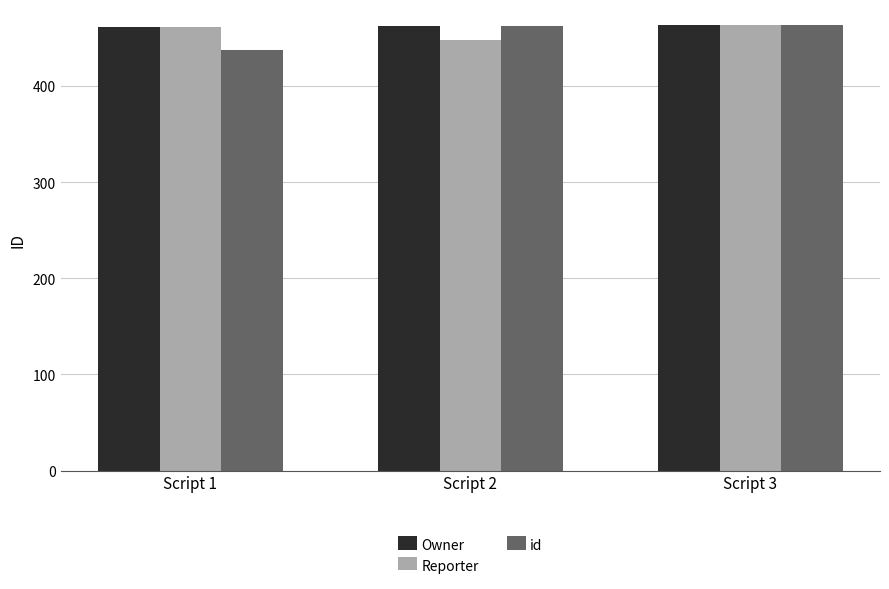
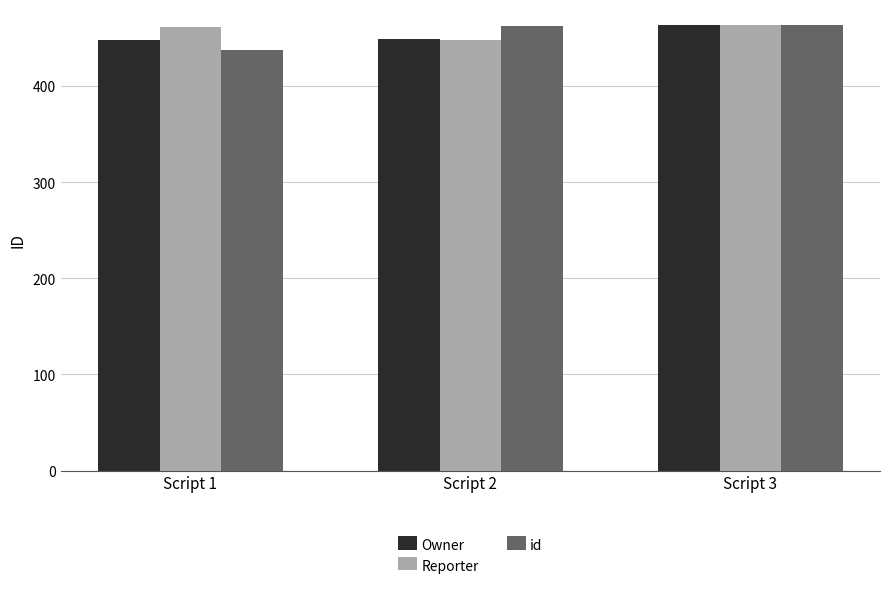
  {
    "Owner": {
-     "Script 1": 460,
-     "Script 2": 460,
+     "Script 1": 450,
+     "Script 2": 450,
      "Script 3": 460
    },
    "Reporter": {
      "Script 1": 460,
      "Script 2": 450,
      "Script 3": 460
    },
    "id": {
      "Script 1": 440,
      "Script 2": 460,
      "Script 3": 460
    }
  }
